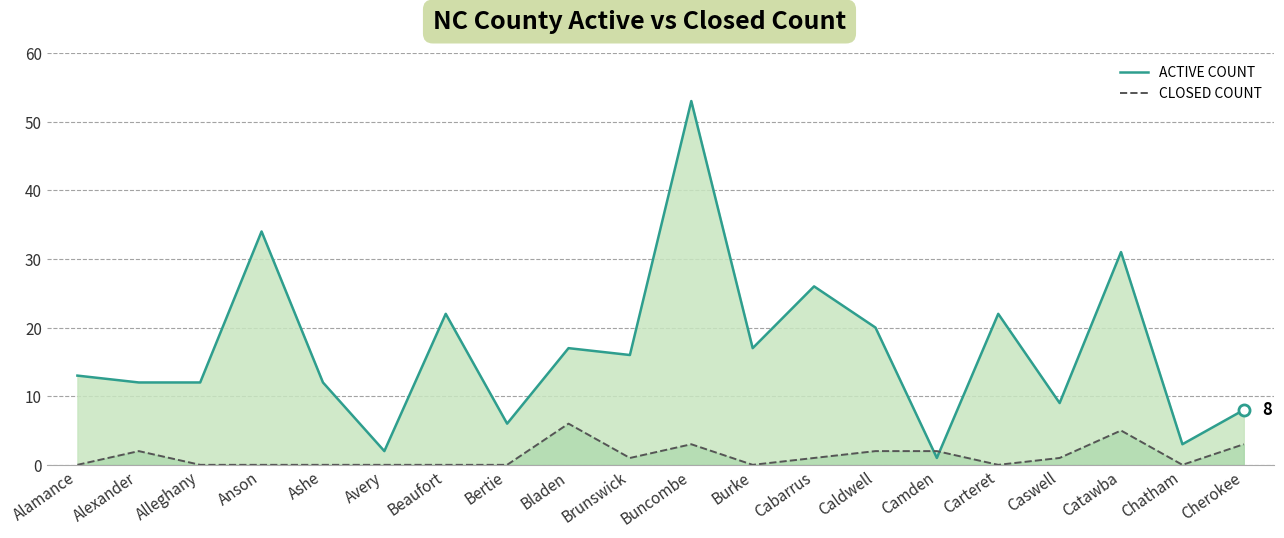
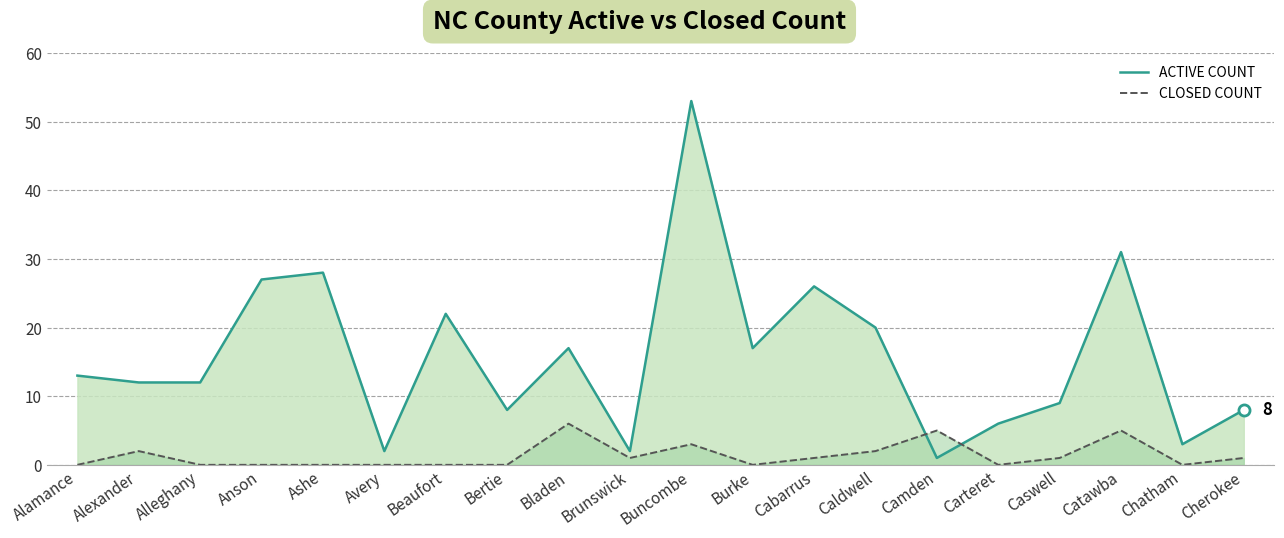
  {
    "ACTIVE COUNT": {
      "Alamance": 13,
      "Alexander": 12,
      "Alleghany": 12,
-     "Anson": 34,
-     "Ashe": 12,
+     "Anson": 27,
+     "Ashe": 28,
      "Avery": 2,
      "Beaufort": 22,
-     "Bertie": 6,
+     "Bertie": 8,
      "Bladen": 17,
-     "Brunswick": 16,
+     "Brunswick": 2,
      "Buncombe": 53,
      "Burke": 17,
      "Cabarrus": 26,
      "Caldwell": 20,
      "Camden": 1,
-     "Carteret": 22,
+     "Carteret": 6,
      "Caswell": 9,
      "Catawba": 31,
      "Chatham": 3
    },
    "CLOSED COUNT": {
      "Alamance": 0,
      "Alexander": 2,
      "Alleghany": 0,
      "Anson": 0,
      "Ashe": 0,
      "Avery": 0,
      "Beaufort": 0,
      "Bertie": 0,
      "Bladen": 6,
      "Brunswick": 1,
      "Buncombe": 3,
      "Burke": 0,
      "Cabarrus": 1,
      "Caldwell": 2,
-     "Camden": 2,
+     "Camden": 5,
      "Carteret": 0,
      "Caswell": 1,
      "Catawba": 5,
      "Chatham": 0,
-     "Cherokee": 3
+     "Cherokee": 1
    }
  }
